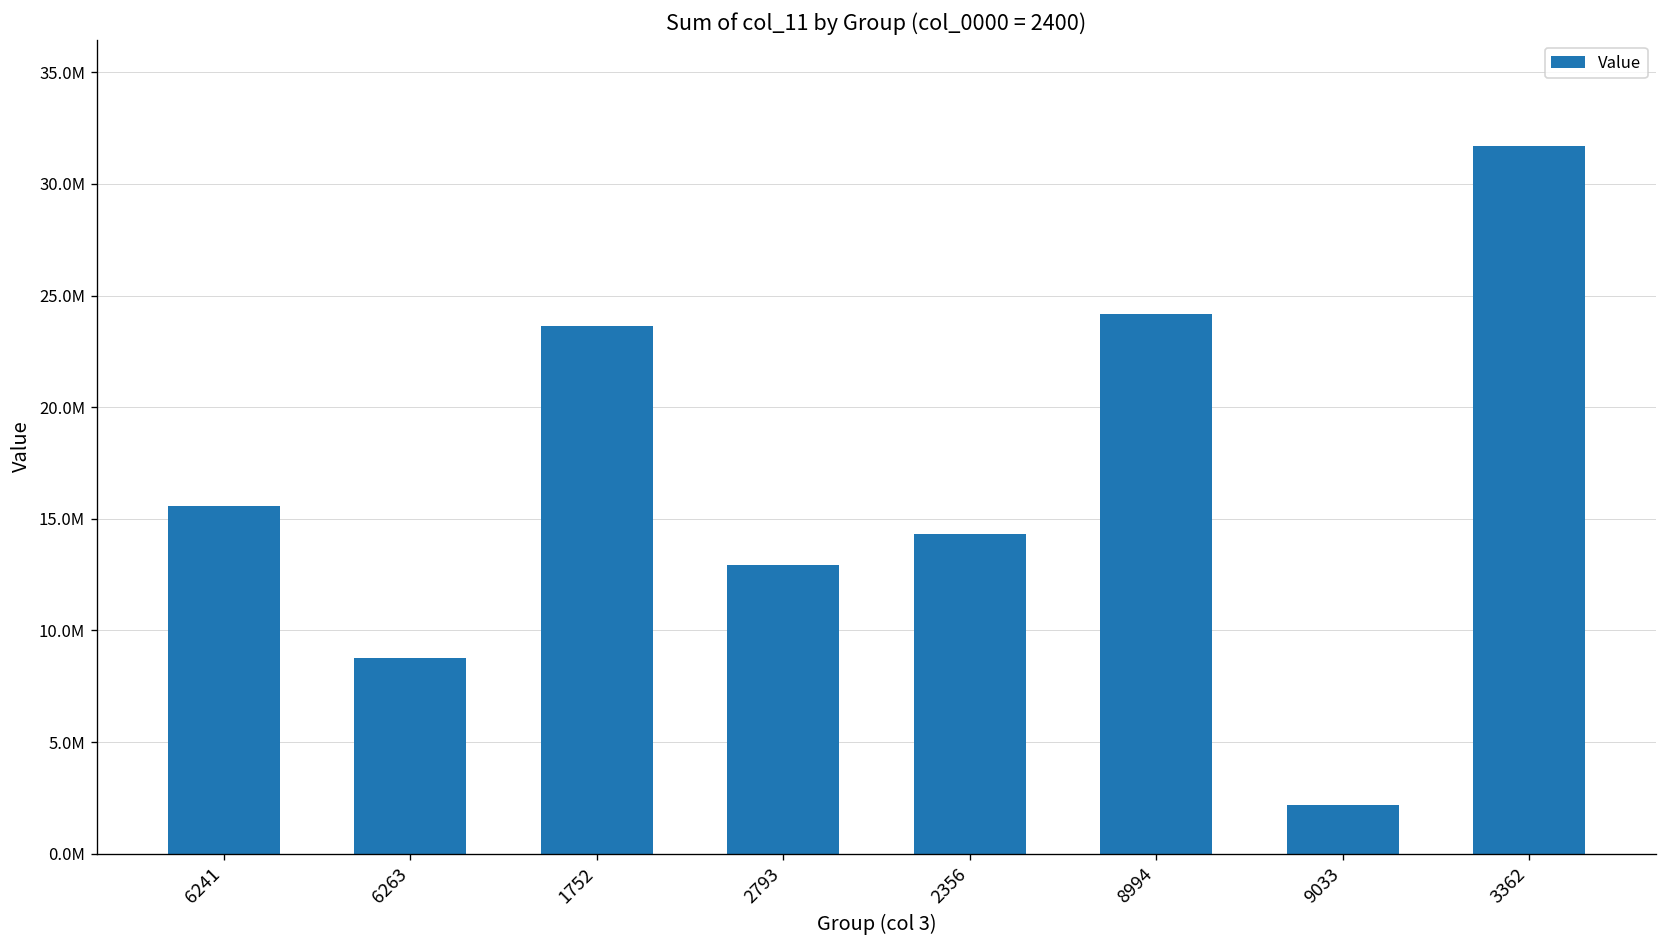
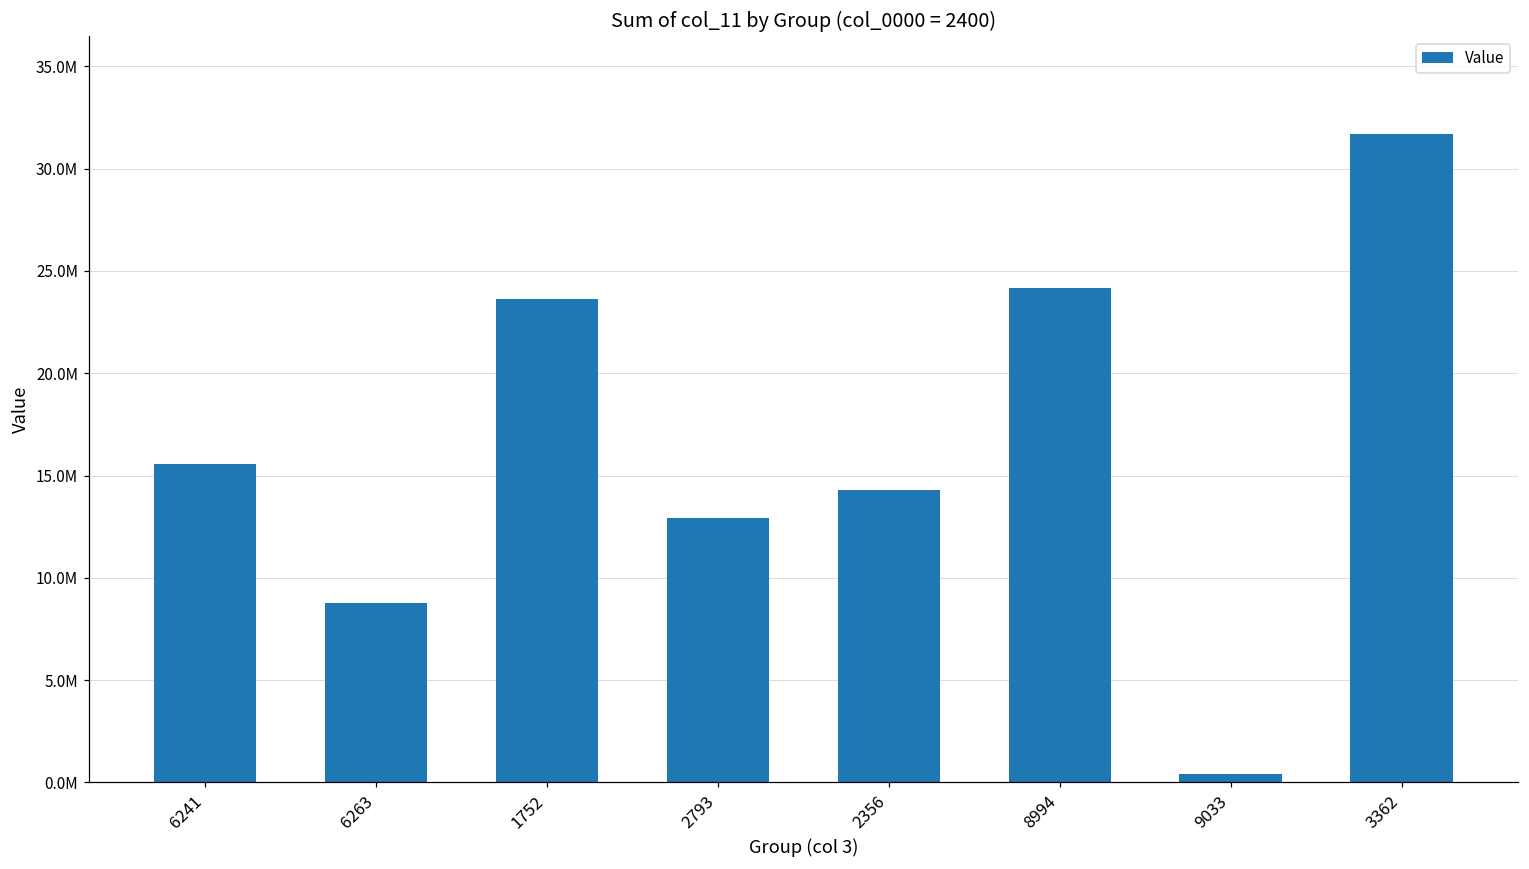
  {
    "6241": 15600000,
    "6263": 8800000,
    "1752": 23600000,
    "2793": 12900000,
    "2356": 14300000,
    "8994": 24200000,
-   "9033": 2200000,
+   "9033": 400000,
    "3362": 31700000
  }
